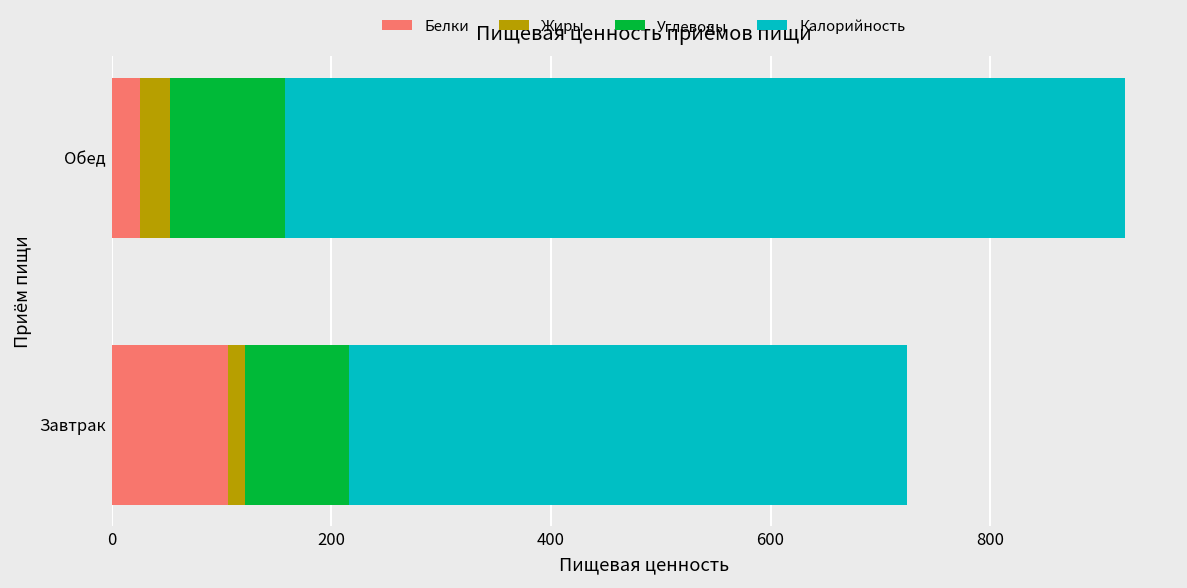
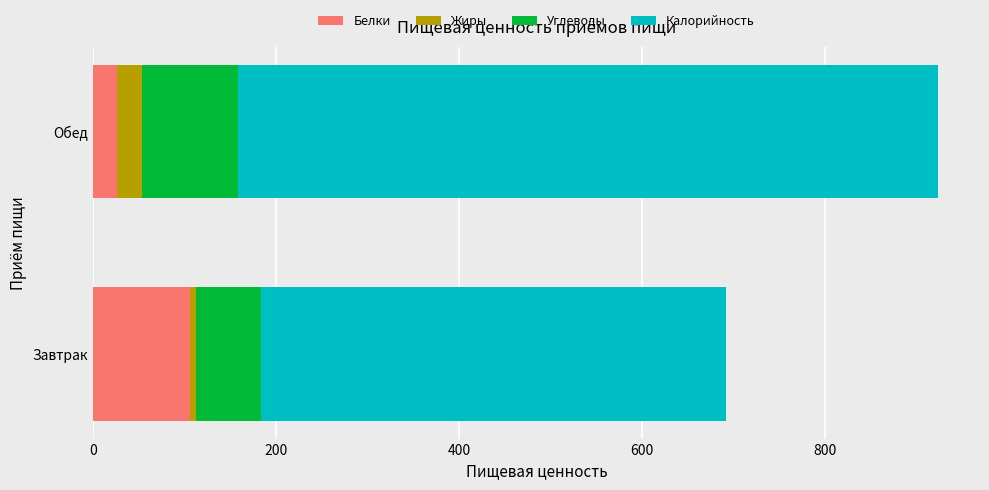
  {
    "Белки": {
      "Обед": 30,
      "Завтрак": 110
    },
    "Жиры": {
      "Обед": 30,
-     "Завтрак": 20
+     "Завтрак": 10
    },
    "Углеводы": {
      "Обед": 110,
-     "Завтрак": 100
+     "Завтрак": 70
    },
    "Калорийность": {
      "Обед": 770,
      "Завтрак": 510
    }
  }
